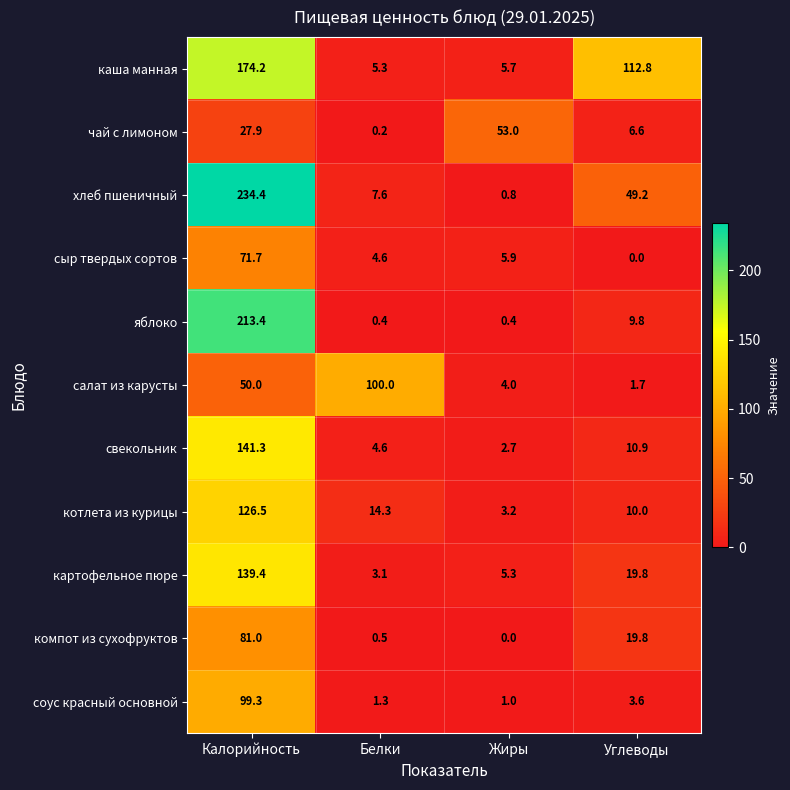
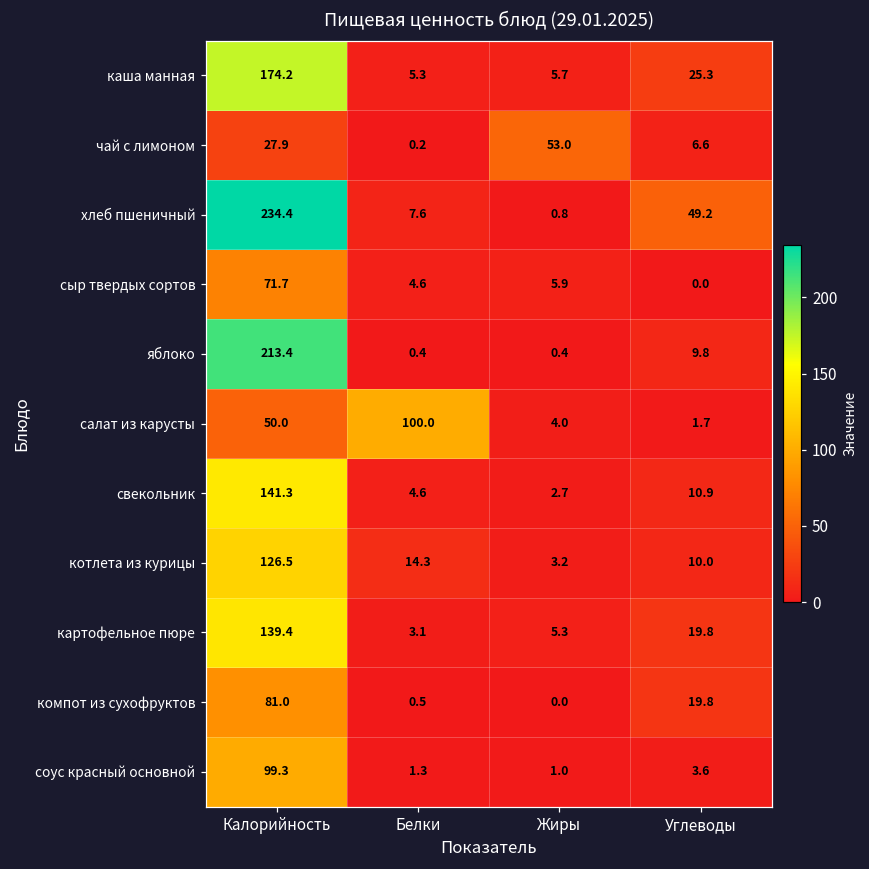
  {
    "каша манная": {
      "Калорийность": 174.2,
      "Белки": 5.3,
      "Жиры": 5.7,
-     "Углеводы": 112.8
+     "Углеводы": 25.3
    },
    "чай с лимоном": {
      "Калорийность": 27.9,
      "Белки": 0.2,
      "Жиры": 53.0,
      "Углеводы": 6.6
    },
    "хлеб пшеничный": {
      "Калорийность": 234.4,
      "Белки": 7.6,
      "Жиры": 0.8,
      "Углеводы": 49.2
    },
    "сыр твердых сортов": {
      "Калорийность": 71.7,
      "Белки": 4.6,
      "Жиры": 5.9,
      "Углеводы": 0.0
    },
    "яблоко": {
      "Калорийность": 213.4,
      "Белки": 0.4,
      "Жиры": 0.4,
      "Углеводы": 9.8
    },
    "салат из карусты": {
      "Калорийность": 50.0,
      "Белки": 100.0,
      "Жиры": 4.0,
      "Углеводы": 1.7
    },
    "свекольник": {
      "Калорийность": 141.3,
      "Белки": 4.6,
      "Жиры": 2.7,
      "Углеводы": 10.9
    },
    "котлета из курицы": {
      "Калорийность": 126.5,
      "Белки": 14.3,
      "Жиры": 3.2,
      "Углеводы": 10.0
    },
    "картофельное пюре": {
      "Калорийность": 139.4,
      "Белки": 3.1,
      "Жиры": 5.3,
      "Углеводы": 19.8
    },
    "компот из сухофруктов": {
      "Калорийность": 81.0,
      "Белки": 0.5,
      "Жиры": 0.0,
      "Углеводы": 19.8
    },
    "соус красный основной": {
      "Калорийность": 99.3,
      "Белки": 1.3,
      "Жиры": 1.0,
      "Углеводы": 3.6
    }
  }
